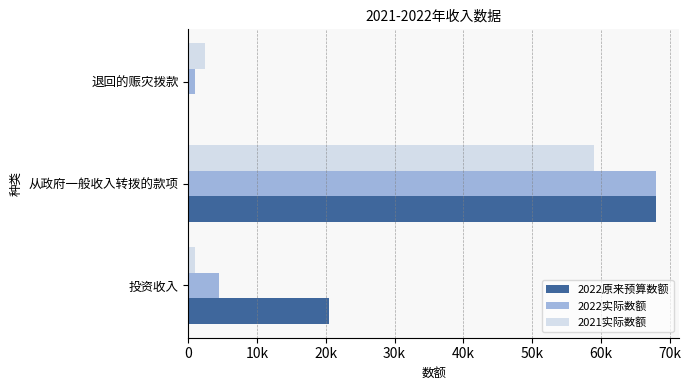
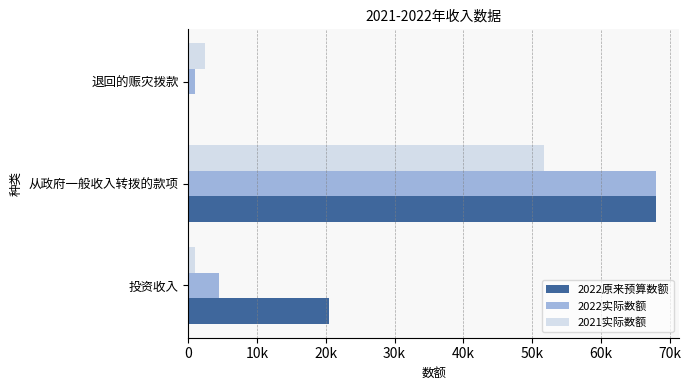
  {
    "2022原来预算数额": {
      "退回的赈灾拨款": 0,
      "从政府一般收入转拨的款项": 68000,
      "投资收入": 21000
    },
    "2022实际数额": {
      "退回的赈灾拨款": 1000,
      "从政府一般收入转拨的款项": 68000,
      "投资收入": 4000
    },
    "2021实际数额": {
      "退回的赈灾拨款": 2000,
-     "从政府一般收入转拨的款项": 59000,
+     "从政府一般收入转拨的款项": 52000,
      "投资收入": 1000
    }
  }
